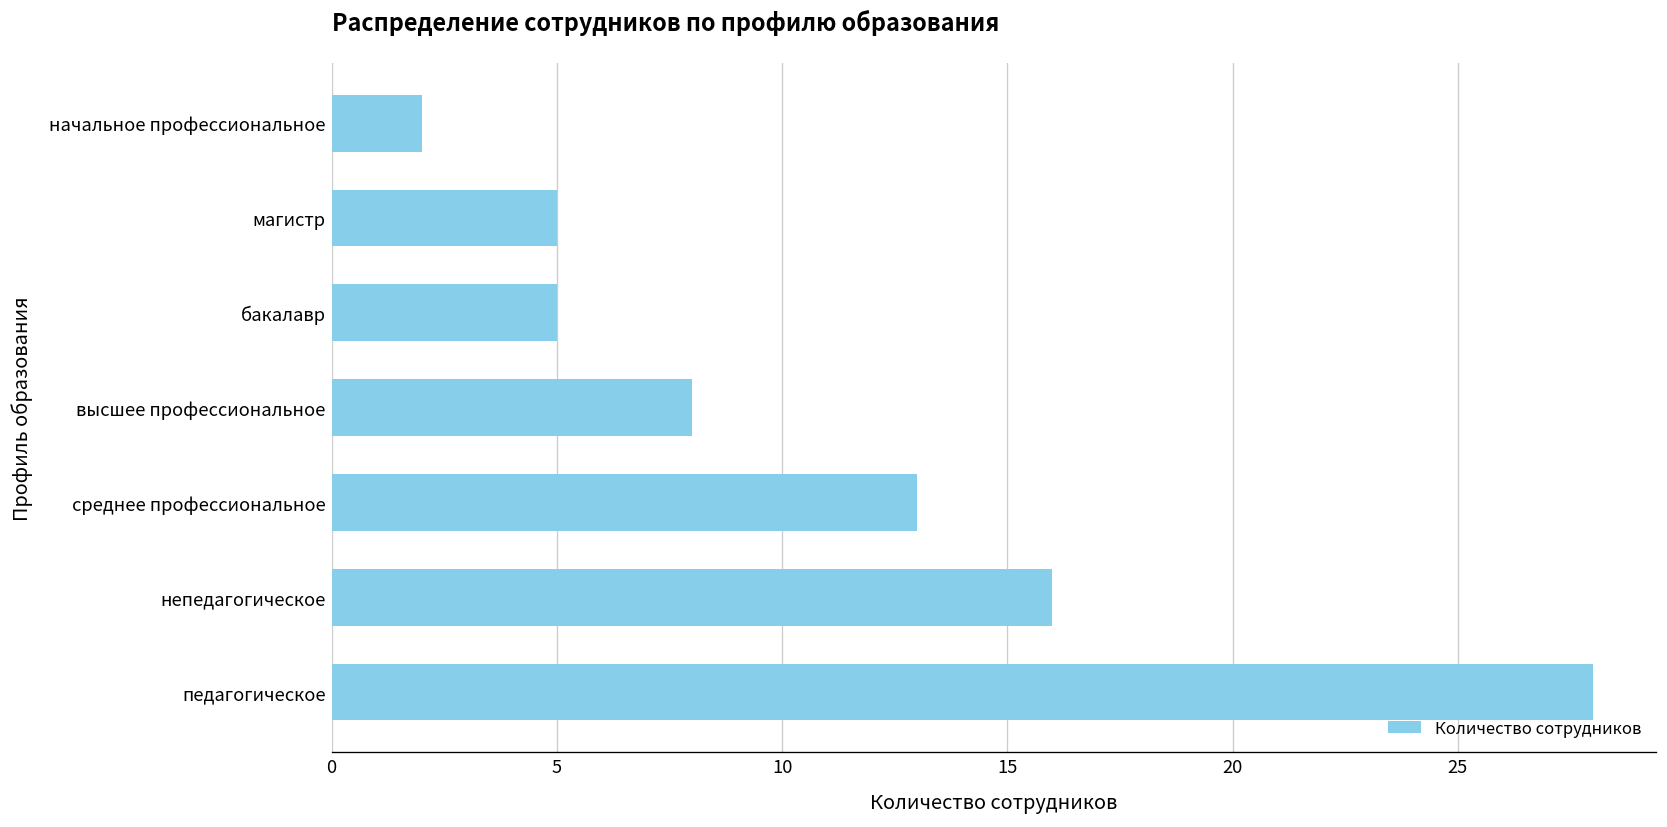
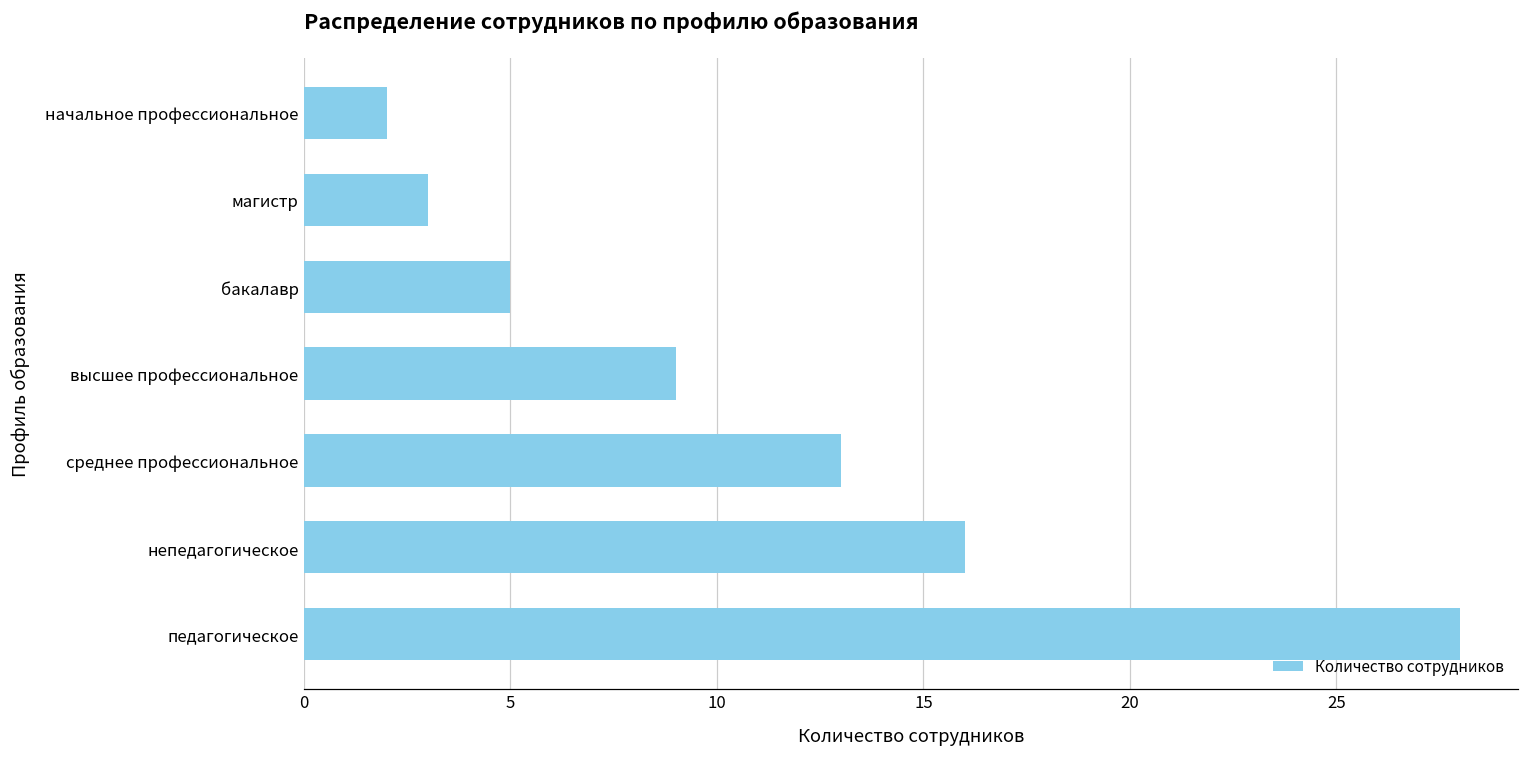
  {
    "начальное профессиональное": 2,
-   "магистр": 5,
+   "магистр": 3,
    "бакалавр": 5,
-   "высшее профессиональное": 8,
+   "высшее профессиональное": 9,
    "среднее профессиональное": 13,
    "непедагогическое": 16,
    "педагогическое": 28
  }
